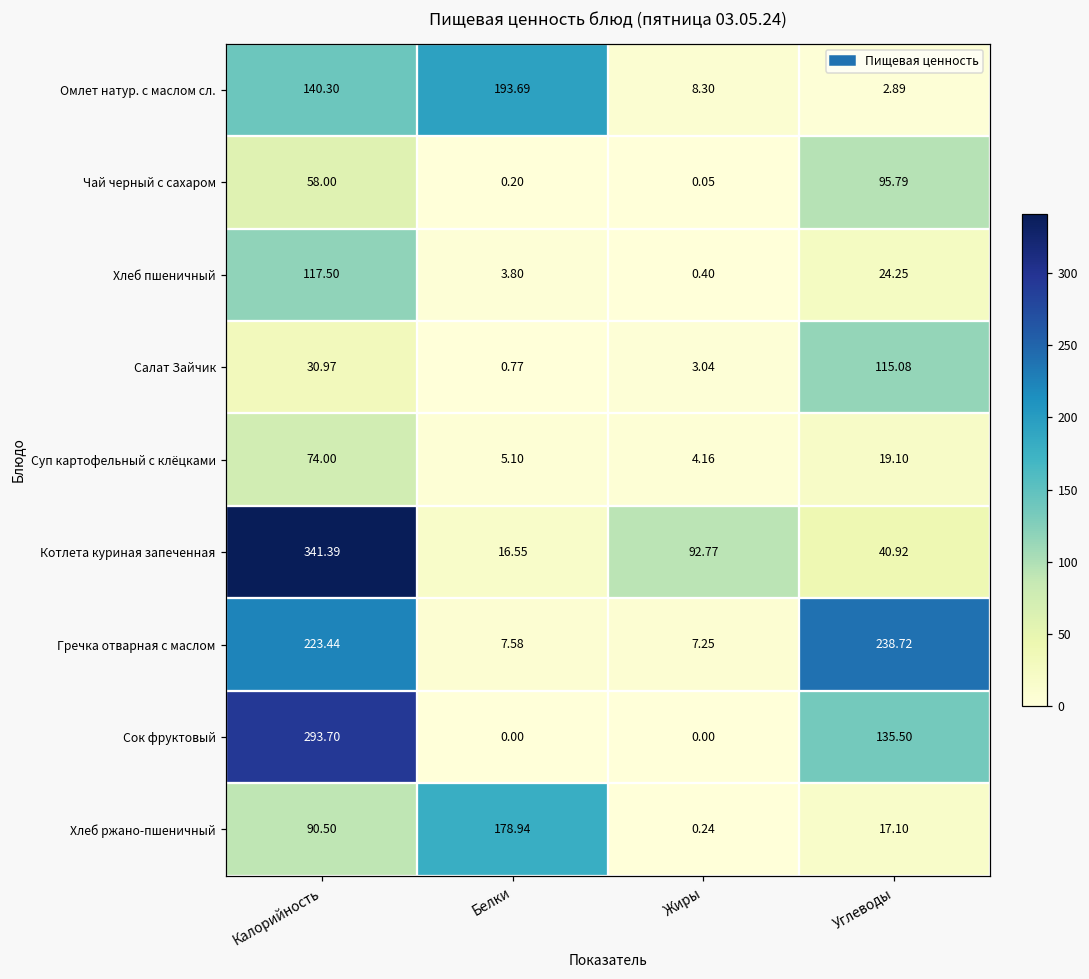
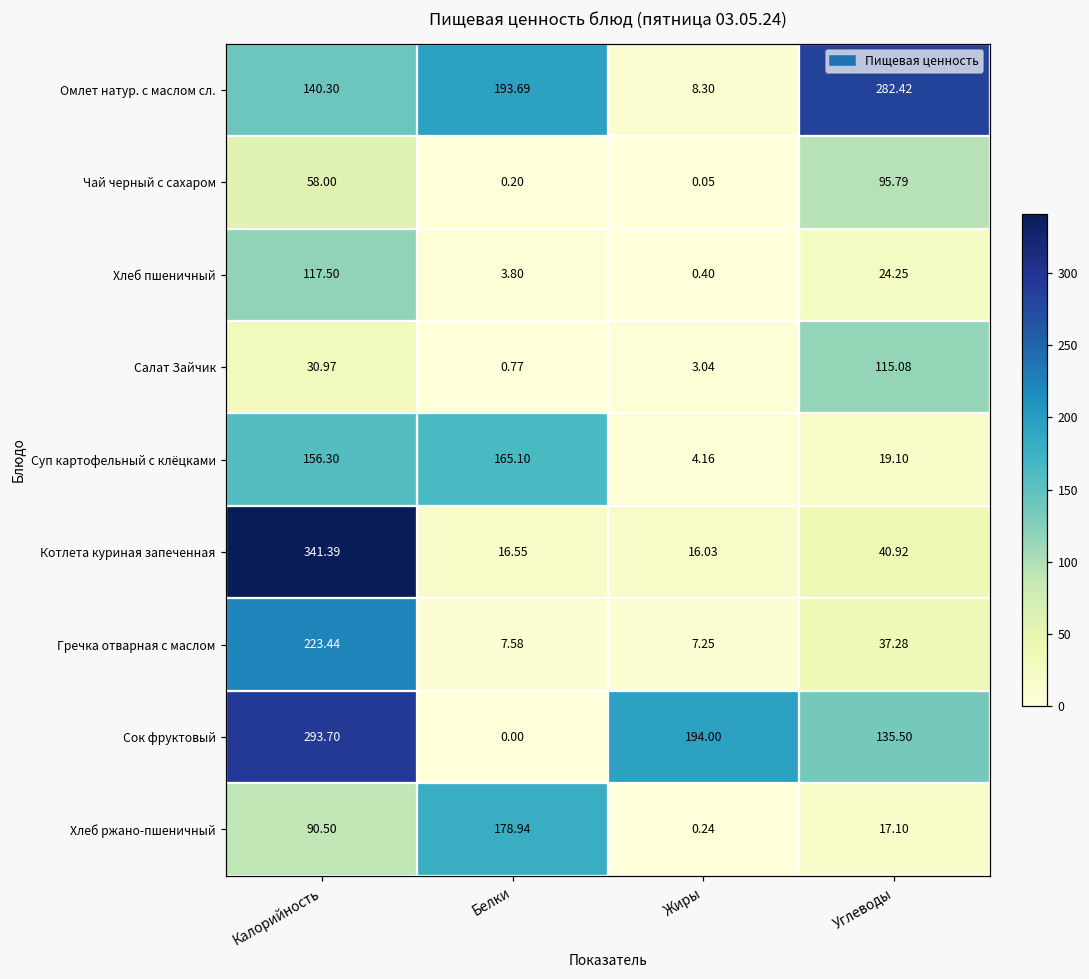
  {
    "Омлет натур. с маслом сл.": {
      "Калорийность": 140.30,
      "Белки": 193.69,
      "Жиры": 8.30,
-     "Углеводы": 2.89
+     "Углеводы": 282.42
    },
    "Чай черный с сахаром": {
      "Калорийность": 58.00,
      "Белки": 0.20,
      "Жиры": 0.05,
      "Углеводы": 95.79
    },
    "Хлеб пшеничный": {
      "Калорийность": 117.50,
      "Белки": 3.80,
      "Жиры": 0.40,
      "Углеводы": 24.25
    },
    "Салат Зайчик": {
      "Калорийность": 30.97,
      "Белки": 0.77,
      "Жиры": 3.04,
      "Углеводы": 115.08
    },
    "Суп картофельный с клёцками": {
-     "Калорийность": 74.00,
-     "Белки": 5.10,
+     "Калорийность": 156.30,
+     "Белки": 165.10,
      "Жиры": 4.16,
      "Углеводы": 19.10
    },
    "Котлета куриная запеченная": {
      "Калорийность": 341.39,
      "Белки": 16.55,
-     "Жиры": 92.77,
+     "Жиры": 16.03,
      "Углеводы": 40.92
    },
    "Гречка отварная с маслом": {
      "Калорийность": 223.44,
      "Белки": 7.58,
      "Жиры": 7.25,
-     "Углеводы": 238.72
+     "Углеводы": 37.28
    },
    "Сок фруктовый": {
      "Калорийность": 293.70,
      "Белки": 0.00,
-     "Жиры": 0.00,
+     "Жиры": 194.00,
      "Углеводы": 135.50
    },
    "Хлеб ржано-пшеничный": {
      "Калорийность": 90.50,
      "Белки": 178.94,
      "Жиры": 0.24,
      "Углеводы": 17.10
    }
  }
